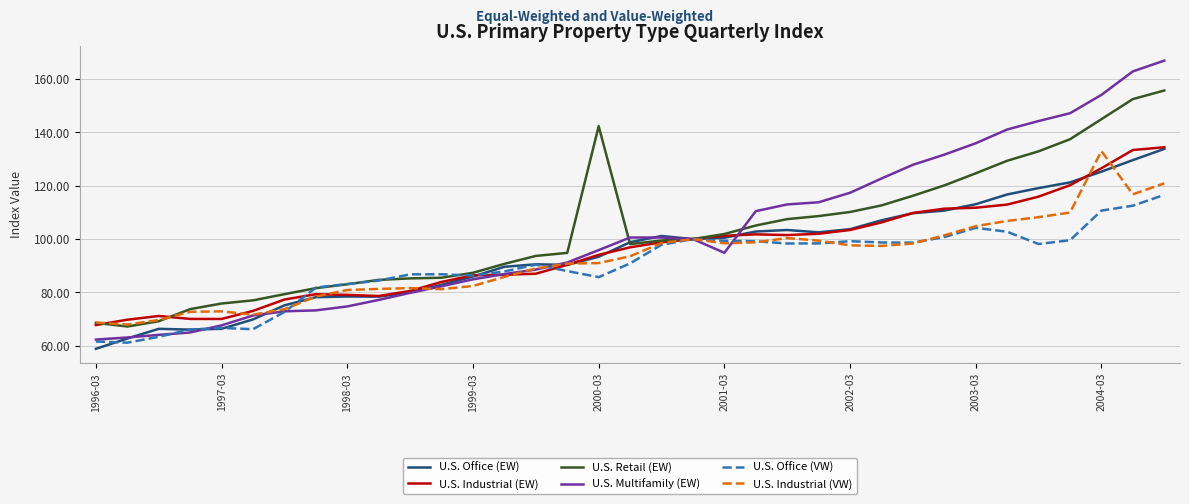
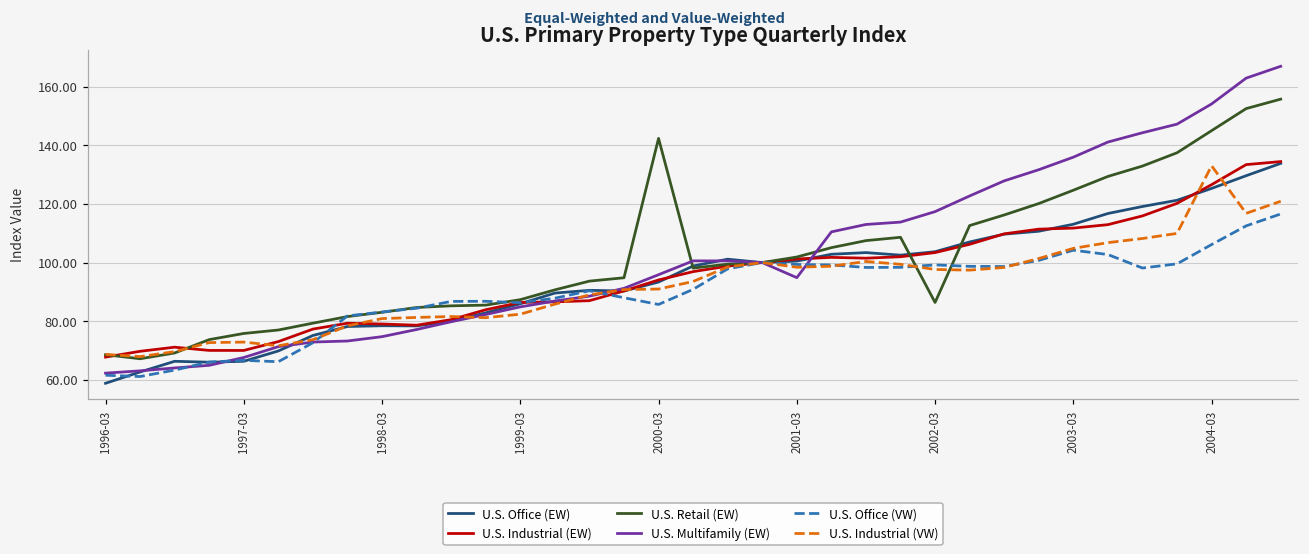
  {
    "U.S. Office (EW)": {
      "1996-03": 59,
      "2003-03": 113,
      "2004-03": 125
    },
    "U.S. Industrial (EW)": {
      "1997-03": 70,
      "2003-03": 112,
      "2004-03": 127
    },
    "U.S. Retail (EW)": {
      "1997-03": 76,
      "2000-03": 142,
-     "2002-03": 110,
+     "2002-03": 86,
      "2003-03": 125,
      "2004-03": 145
    },
    "U.S. Multifamily (EW)": {
      "1997-03": 68,
      "1998-03": 75,
      "1999-03": 85,
      "2000-03": 96,
      "2001-03": 95,
      "2002-03": 117,
      "2003-03": 136,
      "2004-03": 154
    },
    "U.S. Office (VW)": {
      "2000-03": 86,
      "2002-03": 99,
-     "2004-03": 111
+     "2004-03": 106
    },
    "U.S. Industrial (VW)": {
      "1997-03": 73,
      "1998-03": 81,
      "1999-03": 82,
      "2000-03": 91,
      "2002-03": 98,
      "2004-03": 133
    }
  }
